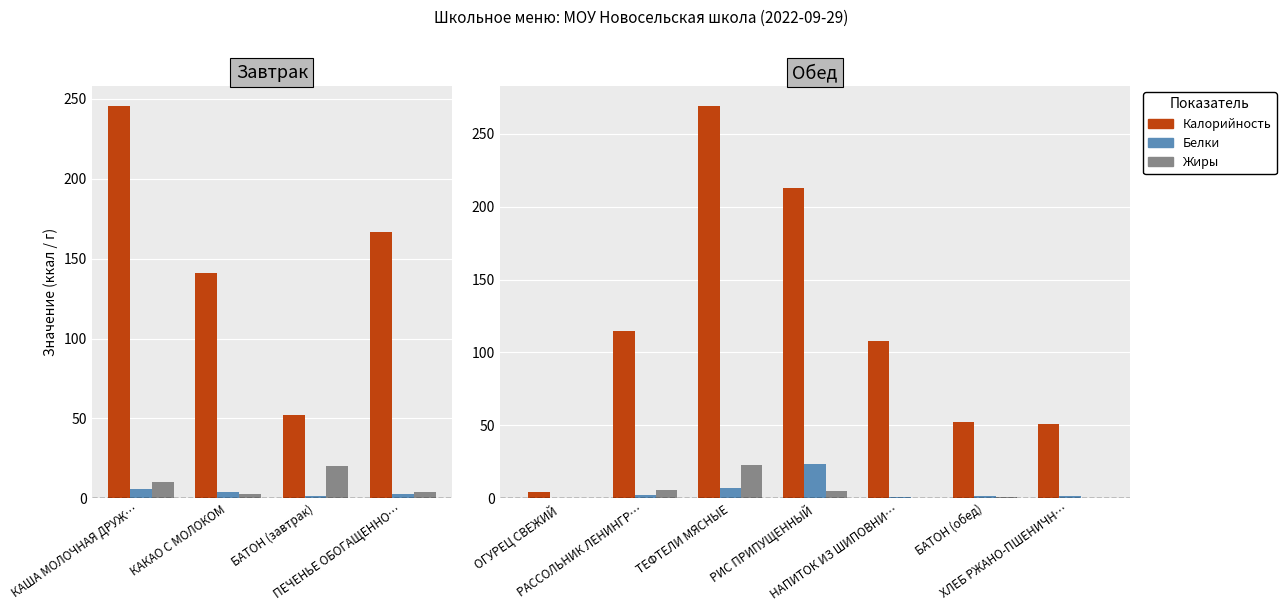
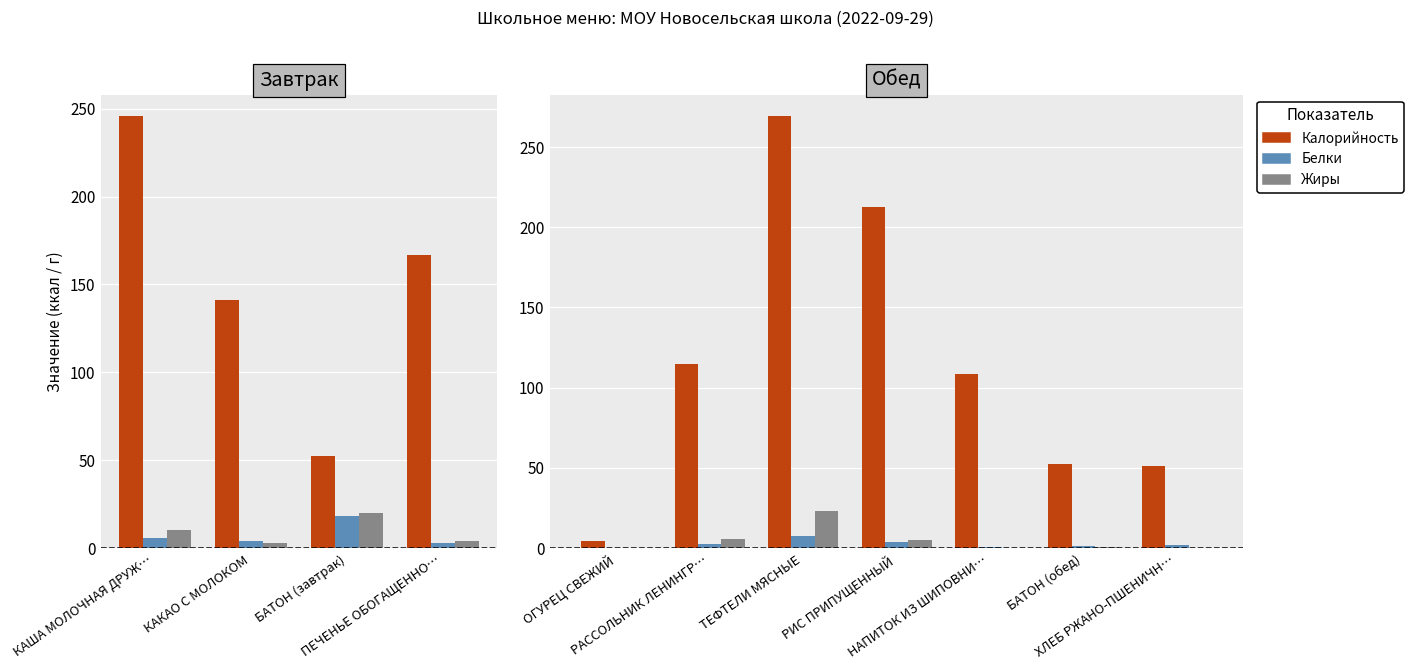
  {
    "Завтрак": {
      "Калорийность": {
        "КАША МОЛОЧНАЯ ДРУЖ…": 246,
        "КАКАО С МОЛОКОМ": 141,
        "БАТОН (завтрак)": 52,
        "ПЕЧЕНЬЕ ОБОГАЩЕННО…": 167
      },
      "Белки": {
        "КАША МОЛОЧНАЯ ДРУЖ…": 6,
        "КАКАО С МОЛОКОМ": 4,
-       "БАТОН (завтрак)": 2,
+       "БАТОН (завтрак)": 18,
        "ПЕЧЕНЬЕ ОБОГАЩЕННО…": 3
      },
      "Жиры": {
        "КАША МОЛОЧНАЯ ДРУЖ…": 11,
        "КАКАО С МОЛОКОМ": 3,
        "БАТОН (завтрак)": 20,
        "ПЕЧЕНЬЕ ОБОГАЩЕННО…": 4
      }
    },
    "Обед": {
      "Калорийность": {
        "ОГУРЕЦ СВЕЖИЙ": 4,
        "РАССОЛЬНИК ЛЕНИНГР…": 115,
        "ТЕФТЕЛИ МЯСНЫЕ": 269,
        "РИС ПРИПУЩЕННЫЙ": 213,
        "НАПИТОК ИЗ ШИПОВНИ…": 108,
        "БАТОН (обед)": 52,
        "ХЛЕБ РЖАНО-ПШЕНИЧН…": 51
      },
      "Белки": {
        "РАССОЛЬНИК ЛЕНИНГР…": 3,
        "ТЕФТЕЛИ МЯСНЫЕ": 7,
-       "РИС ПРИПУЩЕННЫЙ": 24
+       "РИС ПРИПУЩЕННЫЙ": 4
      },
      "Жиры": {
        "ОГУРЕЦ СВЕЖИЙ": 0,
        "РАССОЛЬНИК ЛЕНИНГР…": 6,
        "ТЕФТЕЛИ МЯСНЫЕ": 23,
        "РИС ПРИПУЩЕННЫЙ": 5
      }
    }
  }
